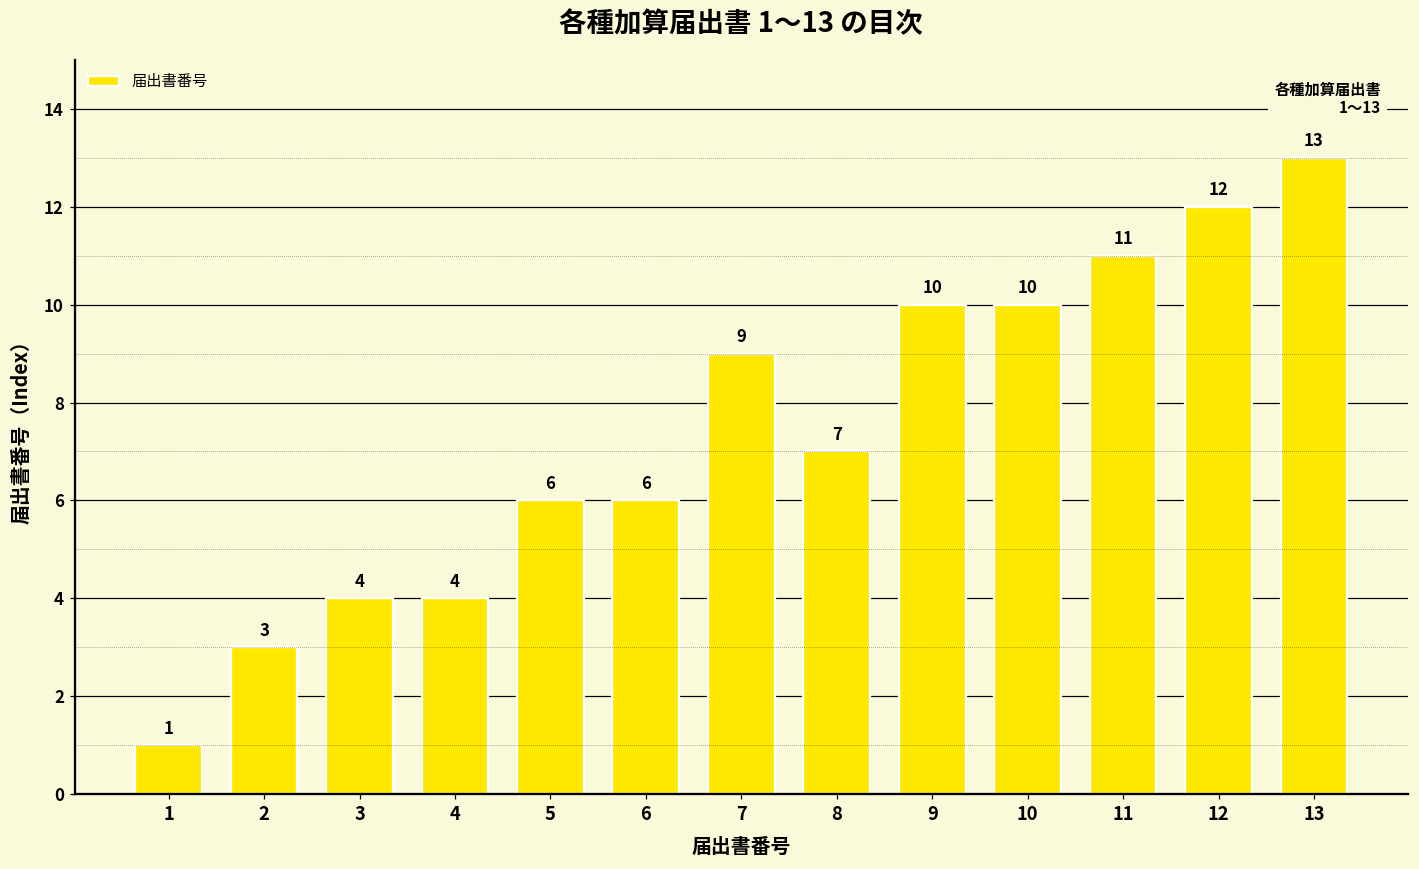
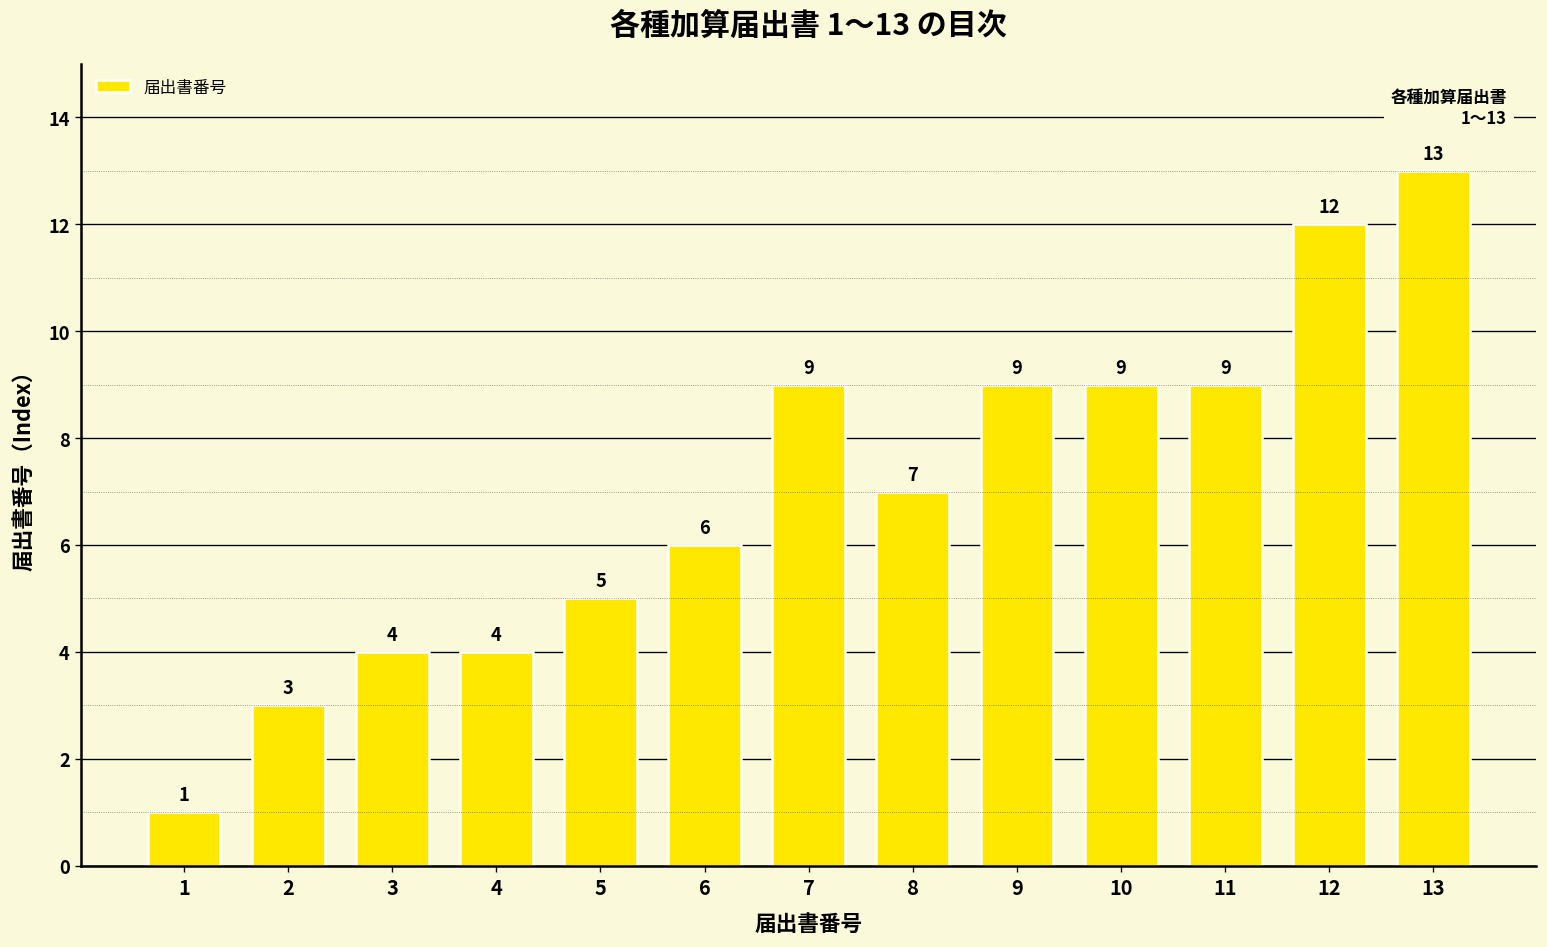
  {
    "1": 1,
    "2": 3,
    "3": 4,
    "4": 4,
-   "5": 6,
+   "5": 5,
    "6": 6,
    "7": 9,
    "8": 7,
-   "9": 10,
-   "10": 10,
-   "11": 11,
+   "9": 9,
+   "10": 9,
+   "11": 9,
    "12": 12,
    "13": 13
  }
